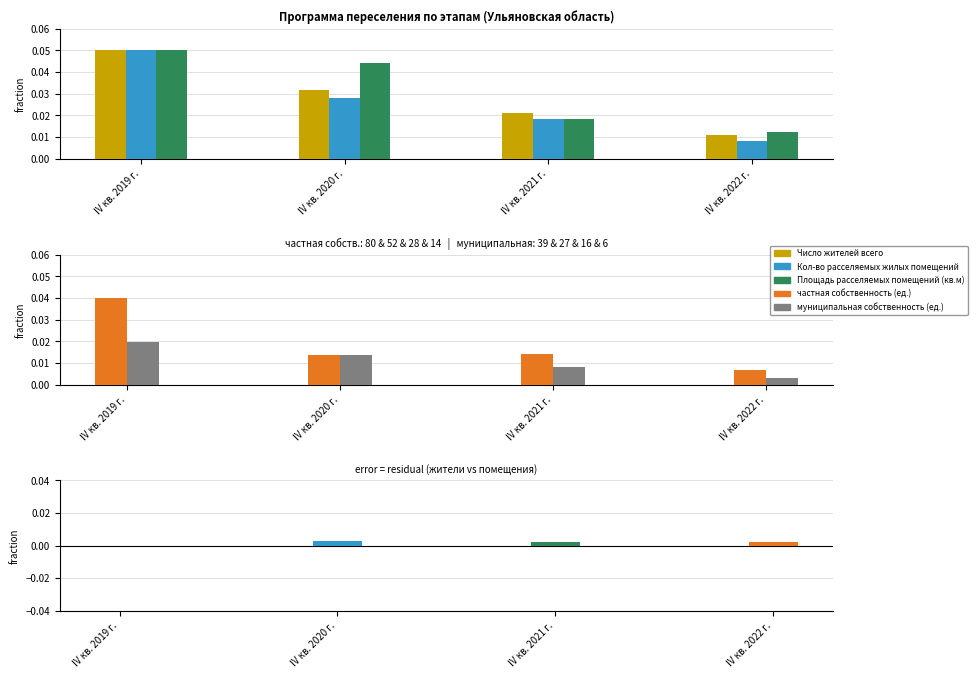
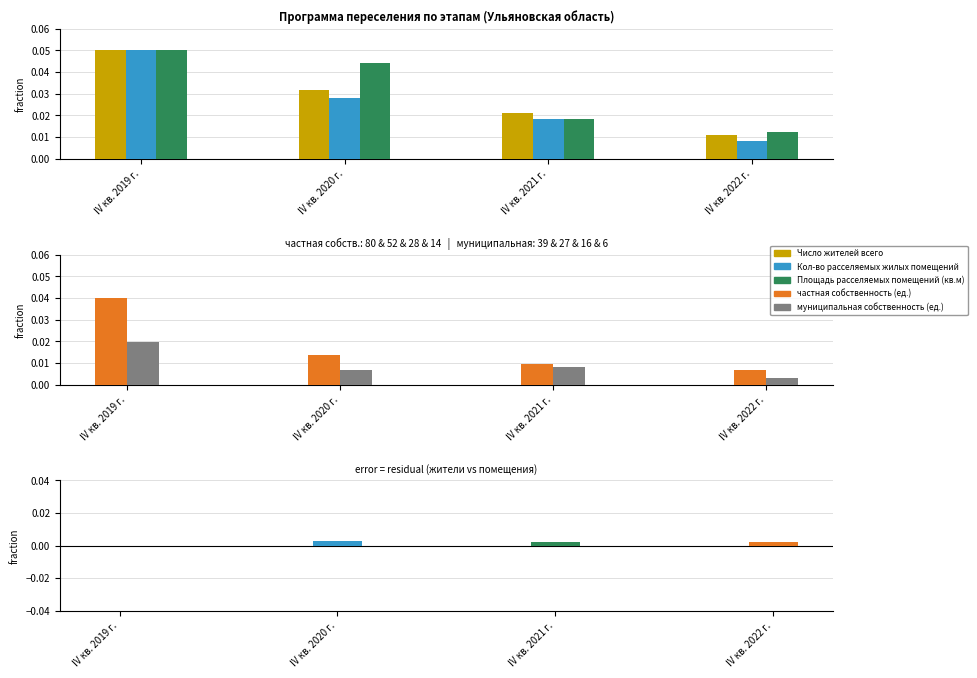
  {
    "Программа переселения по этапам (Ульяновская область)": {
      "Число жителей всего": {
        "IV кв. 2019 г.": 0.050,
        "IV кв. 2020 г.": 0.032,
        "IV кв. 2021 г.": 0.021,
        "IV кв. 2022 г.": 0.011
      },
      "Кол-во расселяемых жилых помещений": {
        "IV кв. 2019 г.": 0.050,
        "IV кв. 2020 г.": 0.028,
        "IV кв. 2021 г.": 0.018,
        "IV кв. 2022 г.": 0.008
      },
      "Площадь расселяемых помещений (кв.м)": {
        "IV кв. 2019 г.": 0.050,
        "IV кв. 2020 г.": 0.044,
        "IV кв. 2021 г.": 0.019,
        "IV кв. 2022 г.": 0.012
      }
    },
    "частная собств.: 80 & 52 & 28 & 14 | муниципальная: 39 & 27 & 16 & 6": {
      "частная собственность (ед.)": {
        "IV кв. 2019 г.": 0.040,
        "IV кв. 2020 г.": 0.014,
-       "IV кв. 2021 г.": 0.014,
+       "IV кв. 2021 г.": 0.010,
        "IV кв. 2022 г.": 0.007
      },
      "муниципальная собственность (ед.)": {
        "IV кв. 2019 г.": 0.020,
-       "IV кв. 2020 г.": 0.014,
+       "IV кв. 2020 г.": 0.007,
        "IV кв. 2021 г.": 0.008,
        "IV кв. 2022 г.": 0.003
      }
    },
    "error = residual (жители vs помещения)": {
      "IV кв. 2019 г.": 0.000,
      "IV кв. 2020 г.": 0.003,
      "IV кв. 2021 г.": 0.002,
      "IV кв. 2022 г.": 0.002
    }
  }
